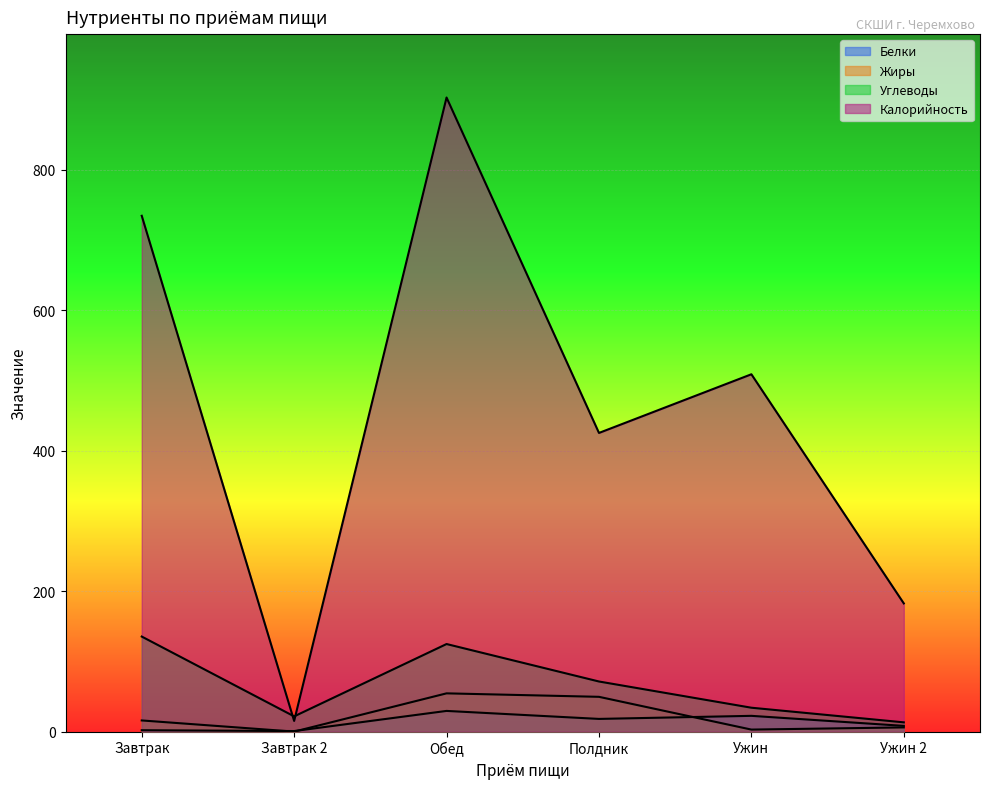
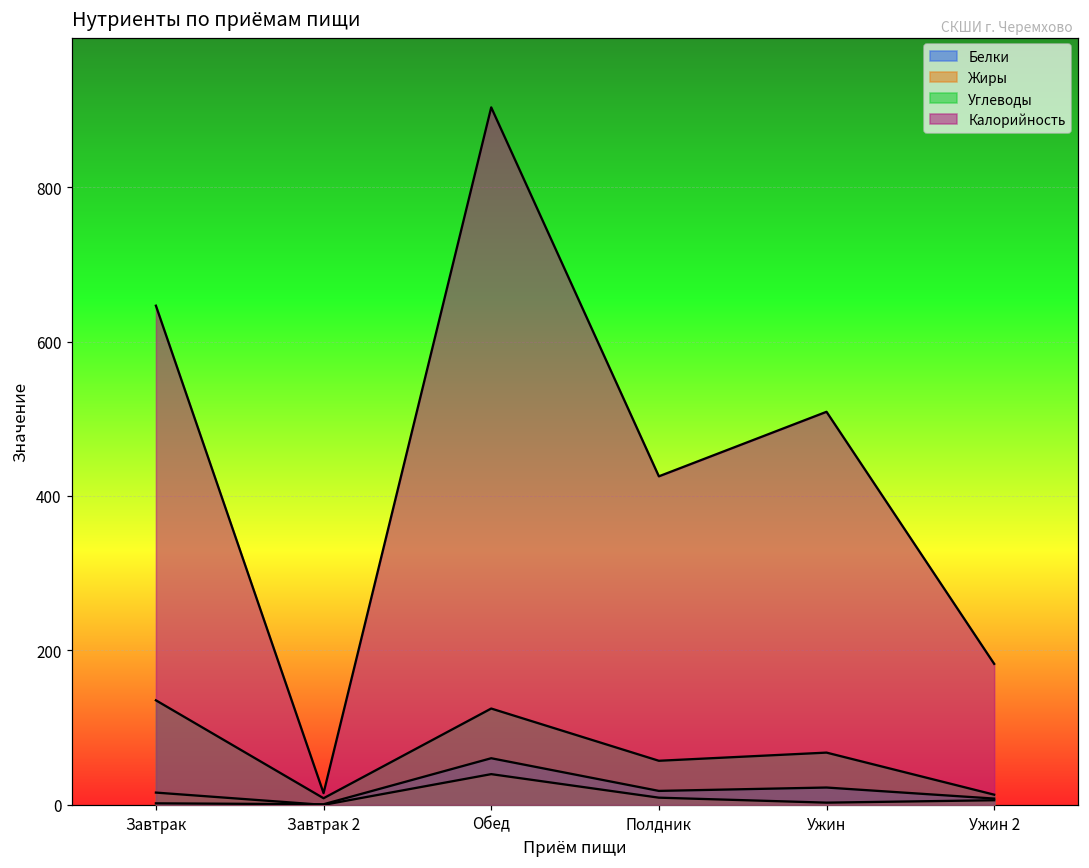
  {
    "Белки": {
      "Завтрак": 0,
-     "Обед": 30,
+     "Обед": 60,
      "Полдник": 20,
      "Ужин": 20
    },
    "Жиры": {
      "Завтрак": 20,
-     "Обед": 50,
-     "Полдник": 50,
+     "Обед": 40,
+     "Полдник": 10,
      "Ужин": 0
    },
    "Углеводы": {
      "Завтрак": 140,
-     "Завтрак 2": 20,
+     "Завтрак 2": 10,
      "Обед": 120,
-     "Полдник": 70,
-     "Ужин": 30,
+     "Полдник": 60,
+     "Ужин": 70,
      "Ужин 2": 10
    },
    "Калорийность": {
-     "Завтрак": 730,
+     "Завтрак": 650,
      "Завтрак 2": 20,
      "Обед": 900,
      "Полдник": 430,
      "Ужин": 510,
      "Ужин 2": 180
    }
  }
